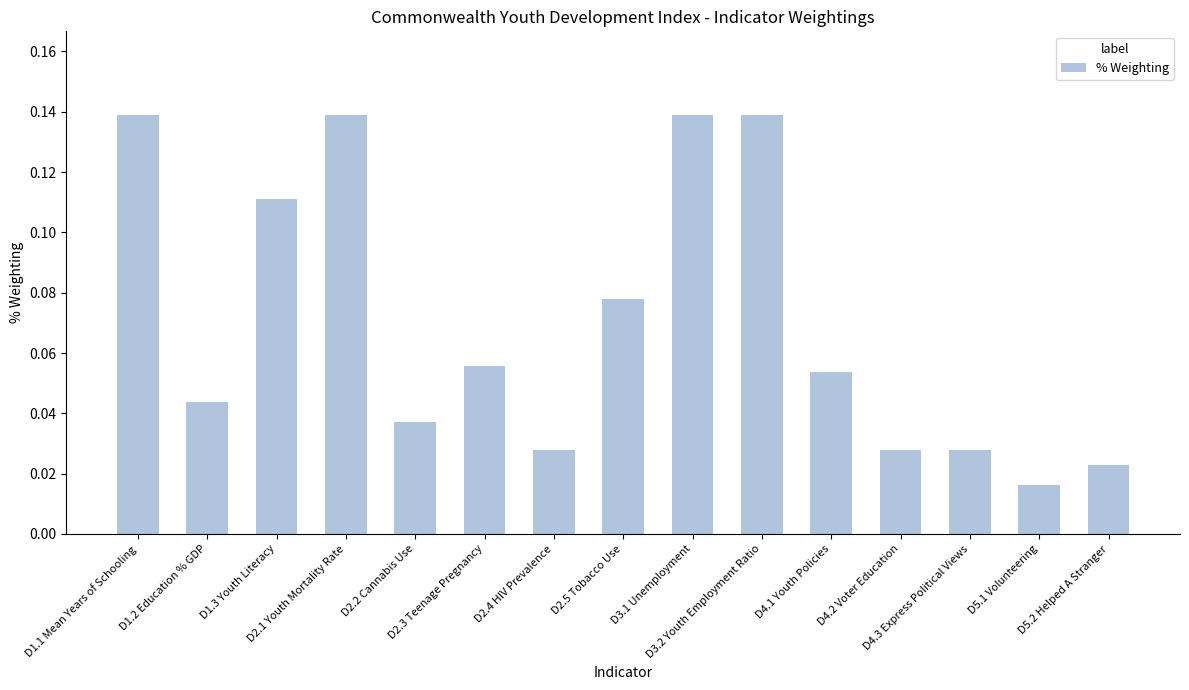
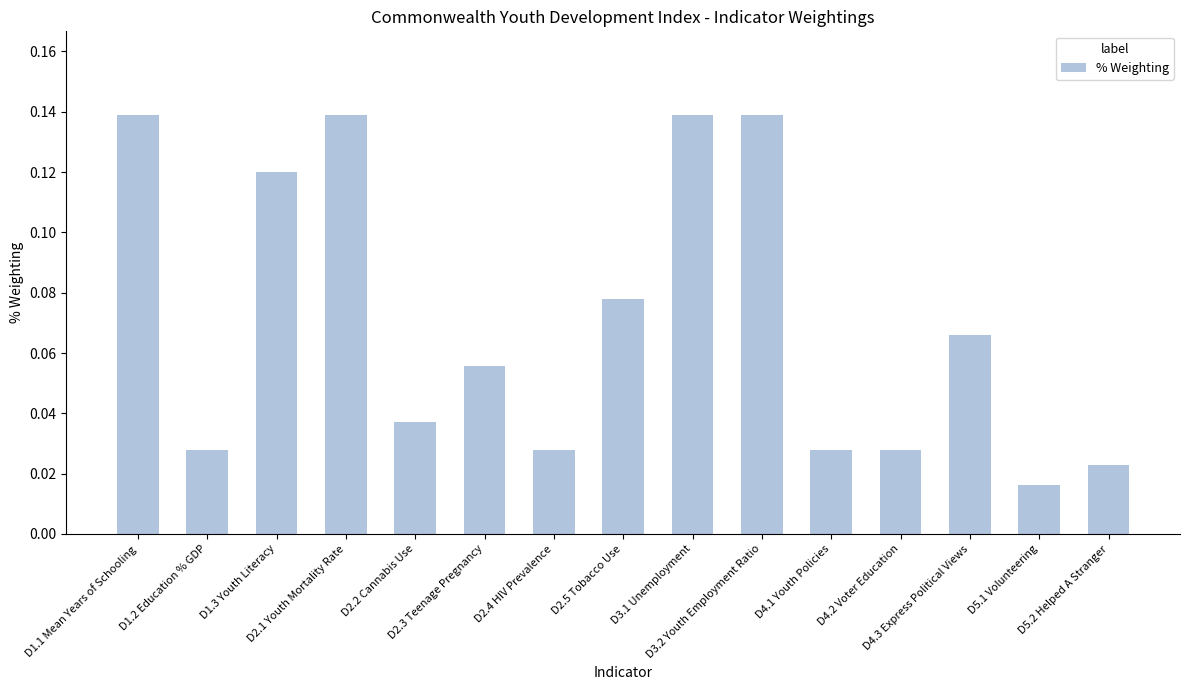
  {
    "D1.1 Mean Years of Schooling": 0.139,
-   "D1.2 Education % GDP": 0.044,
-   "D1.3 Youth Literacy": 0.111,
+   "D1.2 Education % GDP": 0.028,
+   "D1.3 Youth Literacy": 0.120,
    "D2.1 Youth Mortality Rate": 0.139,
    "D2.2 Cannabis Use": 0.037,
    "D2.3 Teenage Pregnancy": 0.056,
    "D2.4 HIV Prevalence": 0.028,
    "D2.5 Tobacco Use": 0.078,
    "D3.1 Unemployment": 0.139,
    "D3.2 Youth Employment Ratio": 0.139,
-   "D4.1 Youth Policies": 0.054,
+   "D4.1 Youth Policies": 0.028,
    "D4.2 Voter Education": 0.028,
-   "D4.3 Express Political Views": 0.028,
+   "D4.3 Express Political Views": 0.066,
    "D5.1 Volunteering": 0.016,
    "D5.2 Helped A Stranger": 0.023
  }
